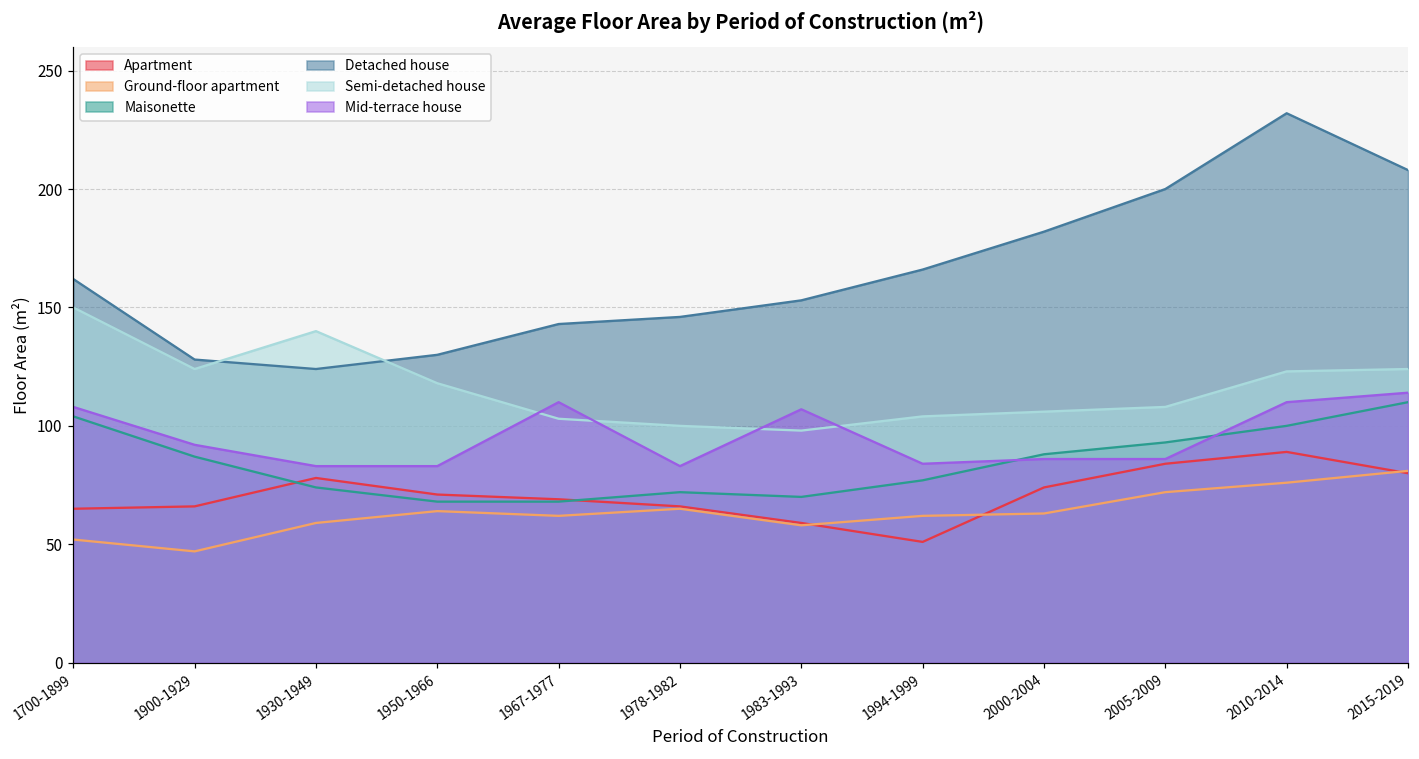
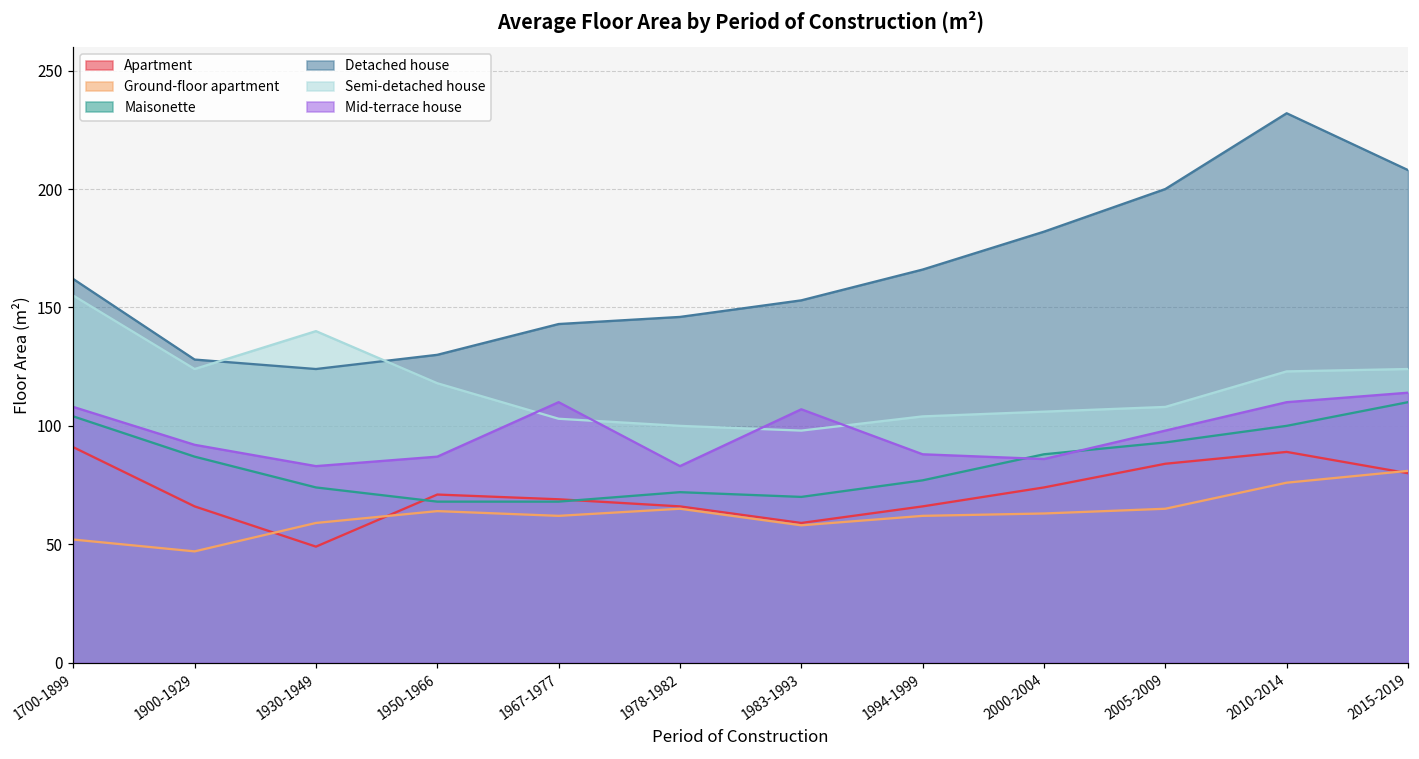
  {
    "Apartment": {
-     "1700-1899": 65,
+     "1700-1899": 91,
      "1900-1929": 66,
-     "1930-1949": 78,
+     "1930-1949": 49,
      "1950-1966": 71,
-     "1994-1999": 51,
+     "1994-1999": 66,
      "2000-2004": 74,
      "2005-2009": 84,
      "2010-2014": 89
    },
    "Ground-floor apartment": {
      "1700-1899": 52,
      "1900-1929": 47,
      "1930-1949": 59,
      "1950-1966": 64,
      "1967-1977": 62,
      "1994-1999": 62,
      "2000-2004": 63,
-     "2005-2009": 72,
+     "2005-2009": 65,
      "2010-2014": 76
    },
    "Semi-detached house": {
-     "1700-1899": 150,
+     "1700-1899": 155,
      "1900-1929": 124,
      "1930-1949": 140,
      "1950-1966": 118,
      "1967-1977": 103,
      "1978-1982": 100,
      "1983-1993": 98,
      "1994-1999": 104,
      "2000-2004": 106,
      "2005-2009": 108,
      "2010-2014": 123,
      "2015-2019": 124
    },
    "Mid-terrace house": {
      "1700-1899": 108,
      "1900-1929": 92,
      "1930-1949": 83,
-     "1950-1966": 83,
+     "1950-1966": 87,
      "1967-1977": 110,
      "1978-1982": 83,
      "1983-1993": 107,
-     "1994-1999": 84,
+     "1994-1999": 88,
      "2000-2004": 86,
-     "2005-2009": 86,
+     "2005-2009": 98,
      "2010-2014": 110,
      "2015-2019": 114
    }
  }
